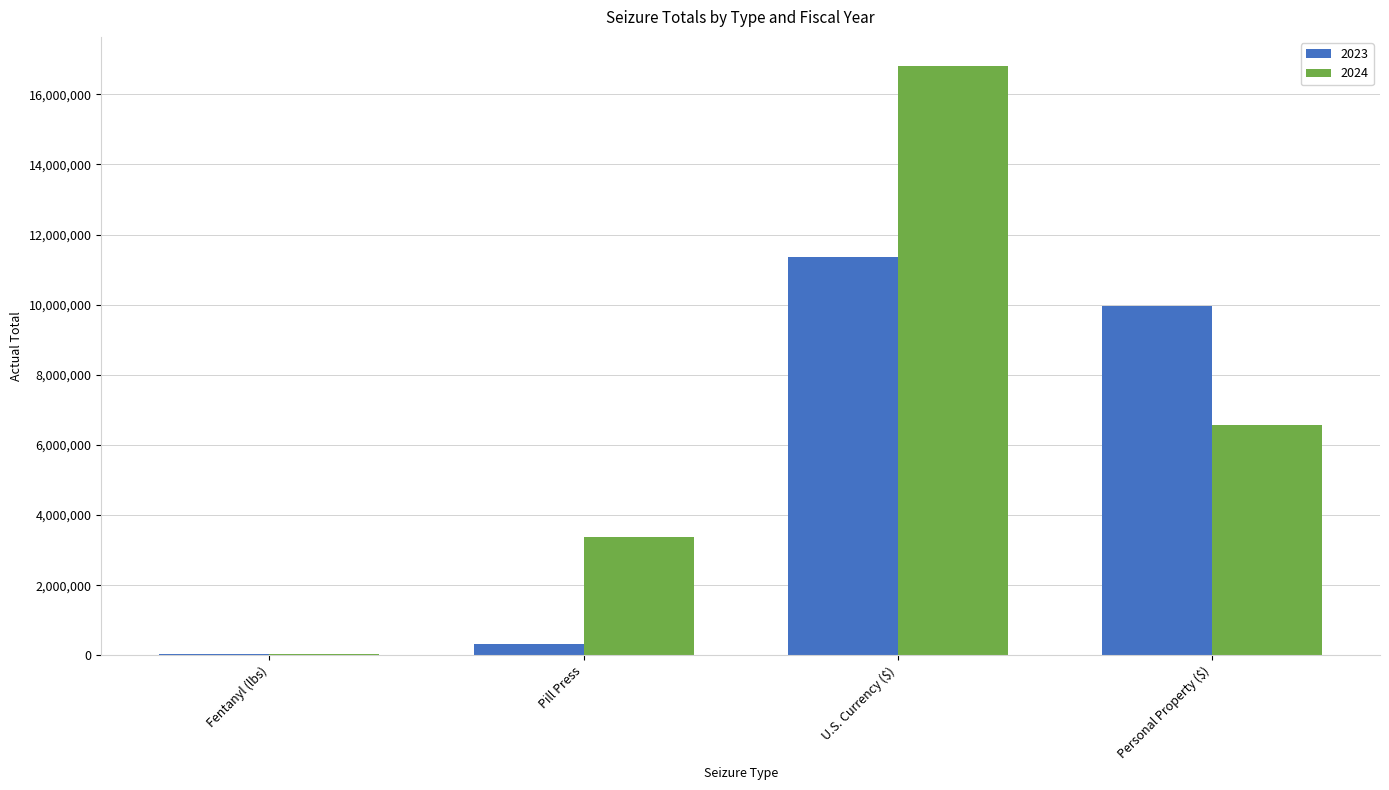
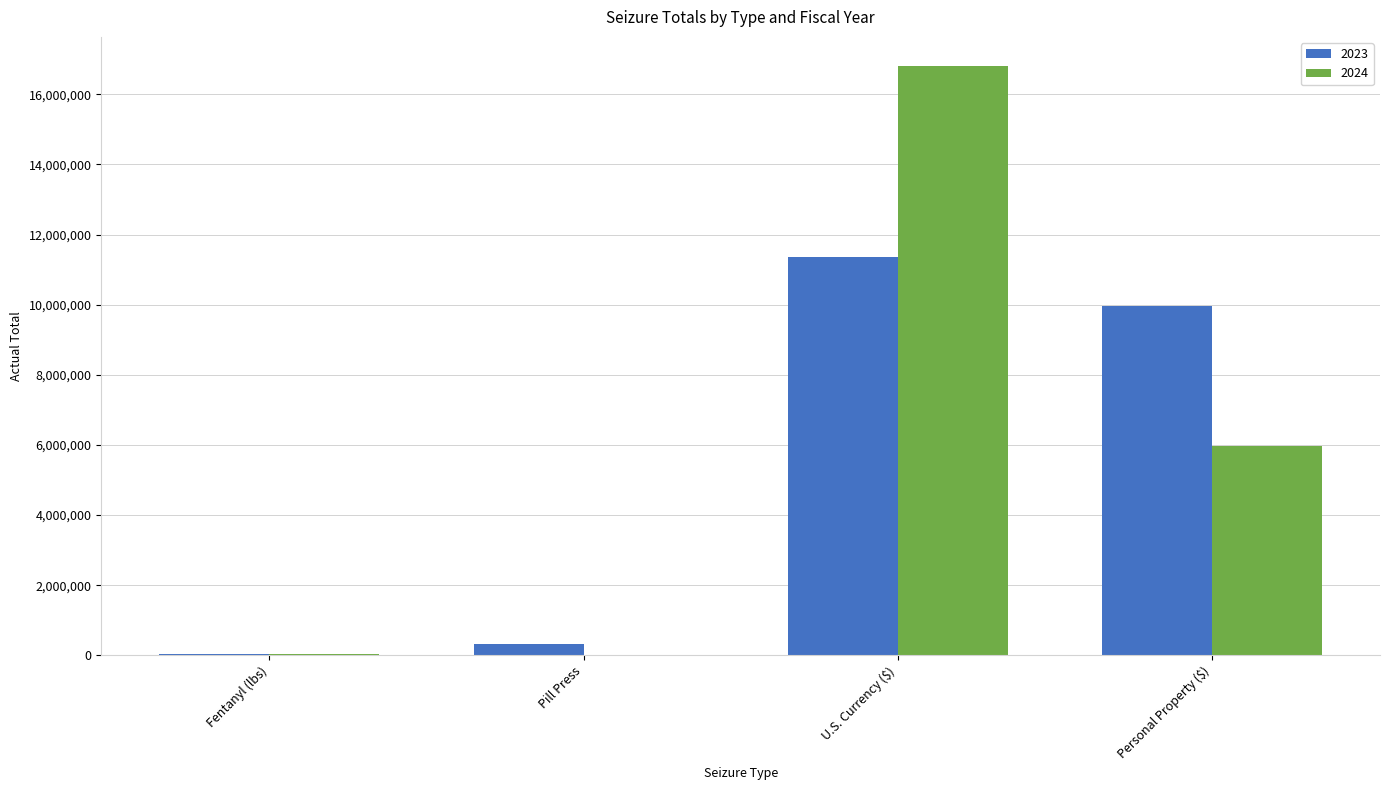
  {
    "2023": {
      "Pill Press": "300,000",
      "U.S. Currency ($)": "11,400,000",
      "Personal Property ($)": "10,000,000"
    },
    "2024": {
-     "Pill Press": "3,400,000",
+     "Pill Press": "0",
      "U.S. Currency ($)": "16,800,000",
-     "Personal Property ($)": "6,600,000"
+     "Personal Property ($)": "6,000,000"
    }
  }
